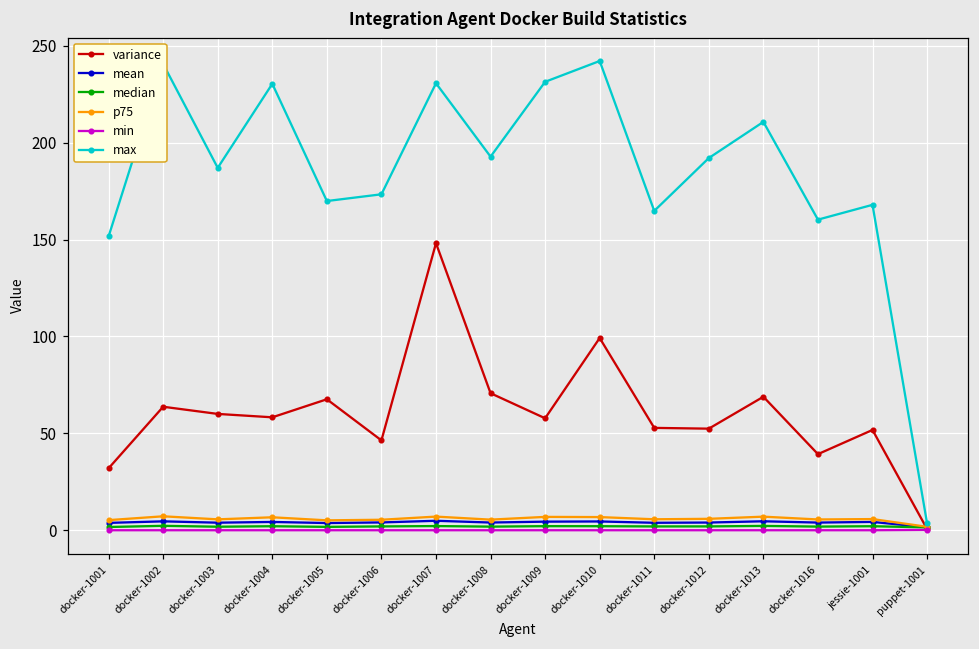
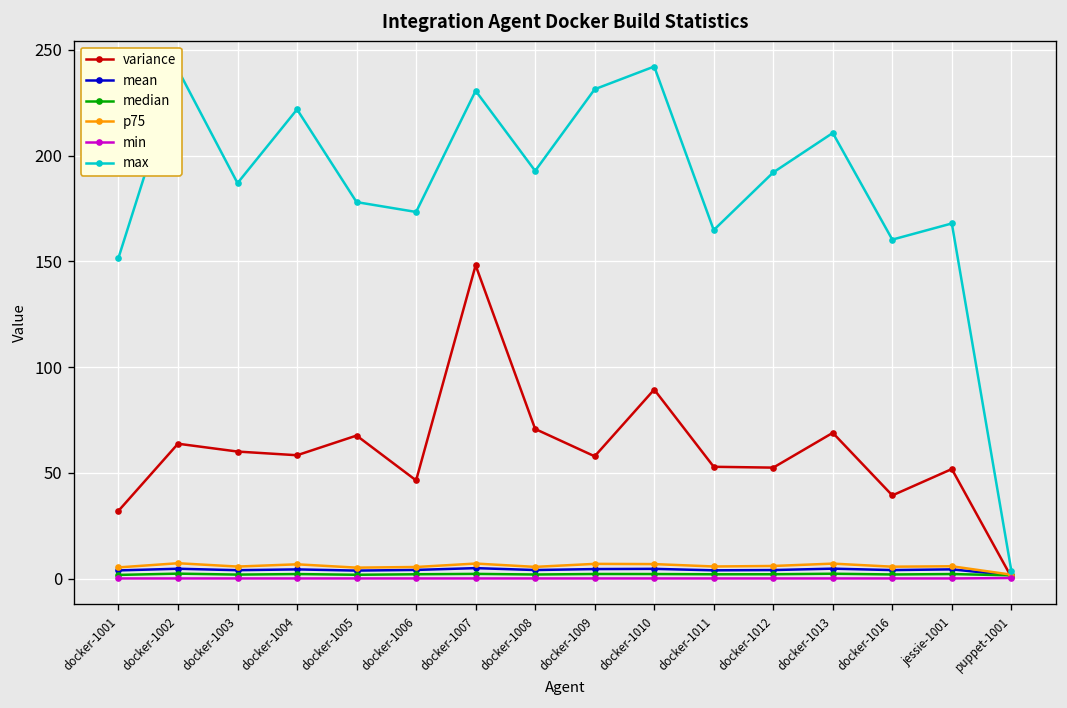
  {
    "variance": {
      "docker-1001": 32,
      "docker-1002": 64,
      "docker-1003": 60,
      "docker-1004": 58,
      "docker-1005": 68,
      "docker-1006": 46,
      "docker-1007": 148,
      "docker-1008": 71,
      "docker-1009": 58,
-     "docker-1010": 99,
+     "docker-1010": 89,
      "docker-1011": 53,
      "docker-1012": 52,
      "docker-1013": 69,
      "docker-1016": 39,
      "jessie-1001": 52
    },
    "mean": {
      "docker-1002": 5,
      "docker-1003": 4,
      "docker-1004": 4,
      "docker-1007": 5,
      "docker-1008": 4,
      "docker-1009": 4,
      "docker-1010": 5,
      "docker-1011": 4,
      "docker-1012": 4,
      "docker-1013": 5,
      "docker-1016": 4,
      "jessie-1001": 4
    },
    "median": {
      "docker-1001": 2,
      "docker-1002": 2,
      "docker-1003": 2,
      "docker-1004": 2,
      "docker-1005": 2,
      "docker-1006": 2,
      "docker-1007": 2,
      "docker-1008": 2,
      "docker-1009": 2,
      "docker-1010": 2,
      "docker-1011": 2,
      "docker-1012": 2,
      "docker-1013": 2,
      "docker-1016": 2,
      "jessie-1001": 2
    },
    "p75": {
      "docker-1002": 7,
      "docker-1003": 6,
      "docker-1004": 7,
      "docker-1007": 7,
      "docker-1008": 6,
      "docker-1009": 7,
      "docker-1010": 7,
      "docker-1011": 6,
      "docker-1012": 6,
      "docker-1013": 7,
      "docker-1016": 6,
      "jessie-1001": 6
    },
    "min": {
      "docker-1001": 0,
      "docker-1002": 0,
      "docker-1003": 0,
      "docker-1004": 0,
      "docker-1005": 0,
      "docker-1006": 0,
      "docker-1007": 0,
      "docker-1008": 0,
      "docker-1009": 0,
      "docker-1010": 0,
      "docker-1011": 0,
      "docker-1012": 0,
      "docker-1013": 0,
      "docker-1016": 0,
      "jessie-1001": 0
    },
    "max": {
      "docker-1001": 152,
      "docker-1003": 187,
-     "docker-1004": 230,
-     "docker-1005": 170,
+     "docker-1004": 222,
+     "docker-1005": 178,
      "docker-1006": 173,
      "docker-1007": 231,
      "docker-1008": 193,
      "docker-1009": 231,
      "docker-1010": 242,
      "docker-1011": 165,
      "docker-1012": 192,
      "docker-1013": 211,
      "docker-1016": 160,
      "jessie-1001": 168,
      "puppet-1001": 4
    }
  }
